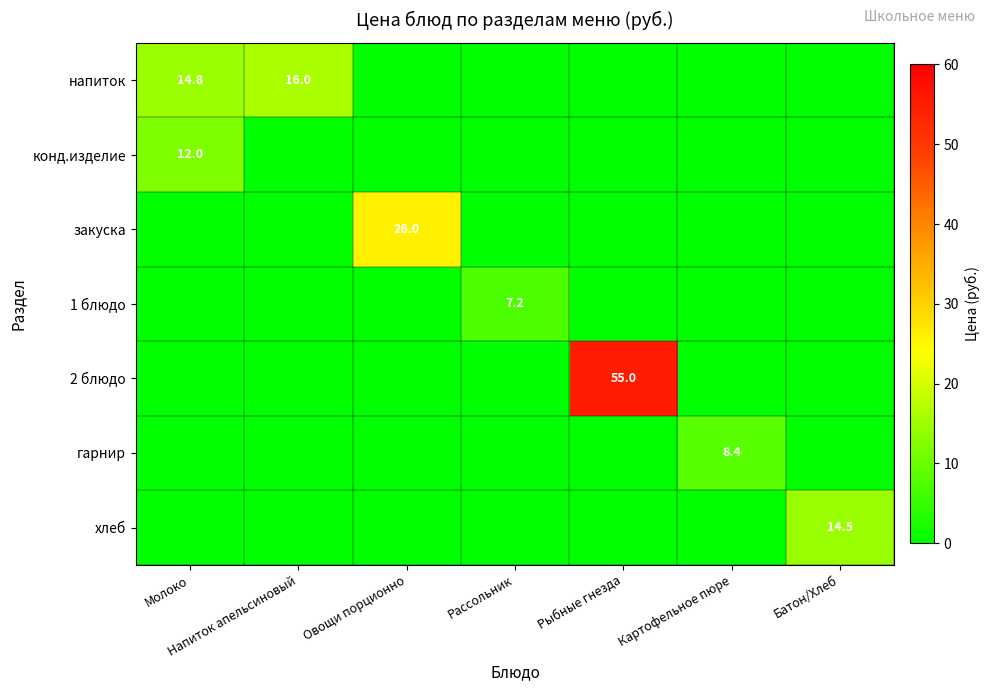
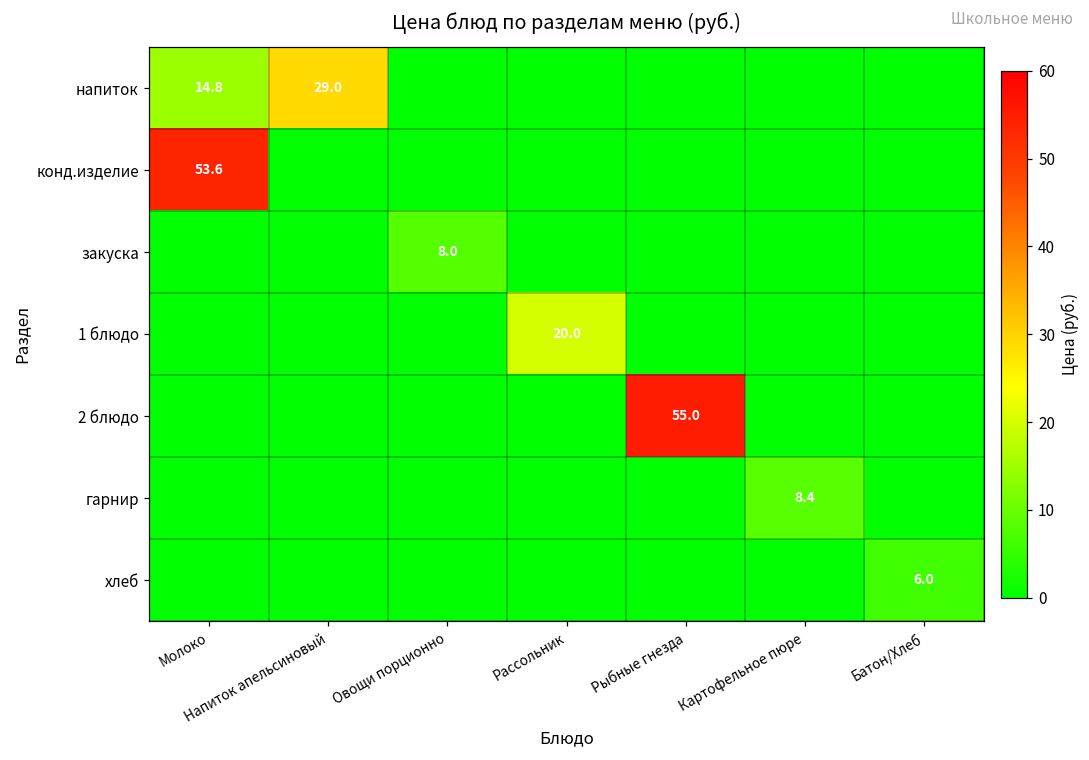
  {
    "напиток": {
      "Молоко": 14.8,
-     "Напиток апельсиновый": 16.0
+     "Напиток апельсиновый": 29.0
    },
    "конд.изделие": {
-     "Молоко": 12.0
+     "Молоко": 53.6
    },
    "закуска": {
-     "Овощи порционно": 26.0
+     "Овощи порционно": 8.0
    },
    "1 блюдо": {
-     "Рассольник": 7.2
+     "Рассольник": 20.0
    },
    "2 блюдо": {
      "Рыбные гнезда": 55.0
    },
    "гарнир": {
      "Картофельное пюре": 8.4
    },
    "хлеб": {
-     "Батон/Хлеб": 14.5
+     "Батон/Хлеб": 6.0
    }
  }
